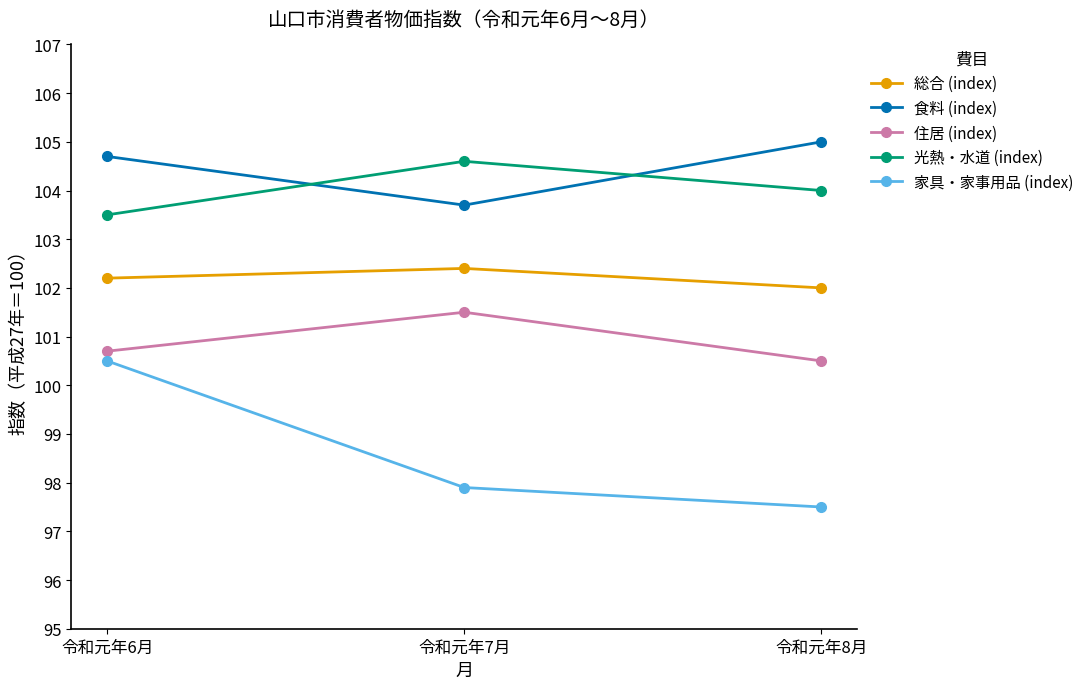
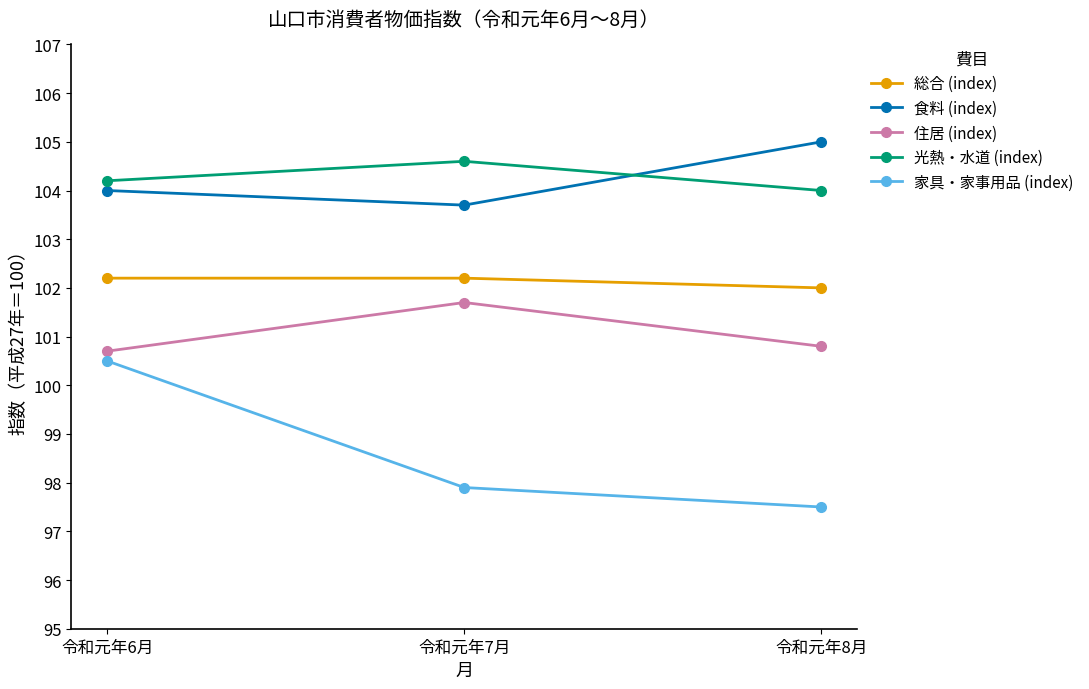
  {
    "総合 (index)": {
      "令和元年6月": 102.2,
-     "令和元年7月": 102.4,
+     "令和元年7月": 102.2,
      "令和元年8月": 102.0
    },
    "食料 (index)": {
-     "令和元年6月": 104.7,
+     "令和元年6月": 104.0,
      "令和元年7月": 103.7,
      "令和元年8月": 105.0
    },
    "住居 (index)": {
      "令和元年6月": 100.7,
-     "令和元年7月": 101.5,
-     "令和元年8月": 100.5
+     "令和元年7月": 101.7,
+     "令和元年8月": 100.8
    },
    "光熱・水道 (index)": {
-     "令和元年6月": 103.5,
+     "令和元年6月": 104.2,
      "令和元年7月": 104.6,
      "令和元年8月": 104.0
    },
    "家具・家事用品 (index)": {
      "令和元年6月": 100.5,
      "令和元年7月": 97.9,
      "令和元年8月": 97.5
    }
  }
